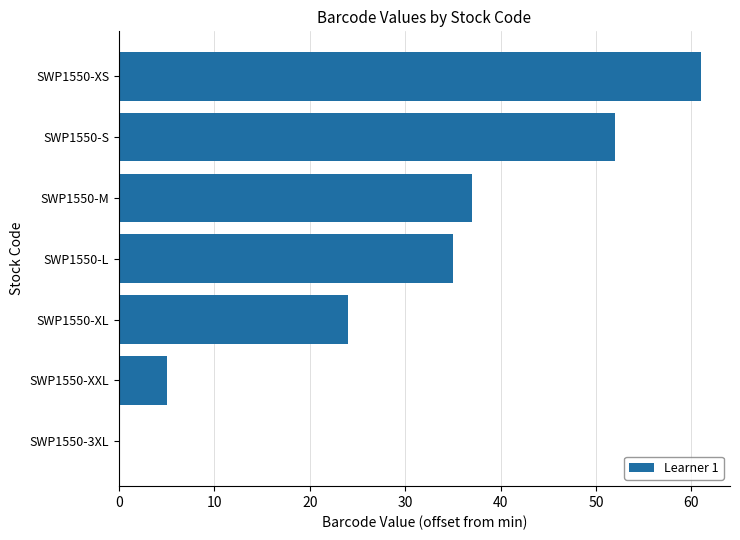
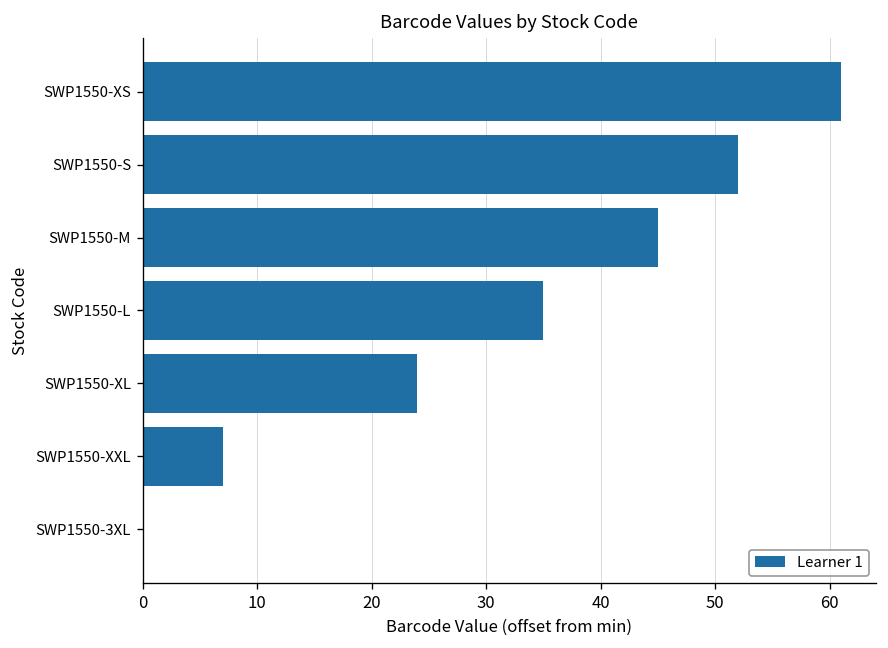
  {
    "SWP1550-XS": 61,
    "SWP1550-S": 52,
-   "SWP1550-M": 37,
+   "SWP1550-M": 45,
    "SWP1550-L": 35,
    "SWP1550-XL": 24,
-   "SWP1550-XXL": 5,
+   "SWP1550-XXL": 7,
    "SWP1550-3XL": 0
  }
